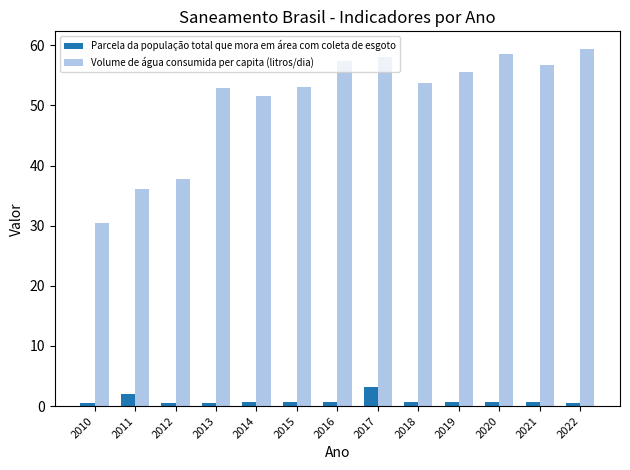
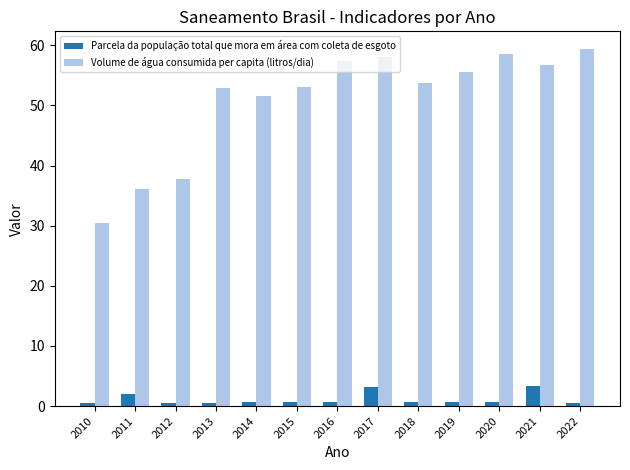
  {
    "Parcela da população total que mora em área com coleta de esgoto": {
      "2010": 1,
      "2011": 2,
      "2012": 1,
      "2013": 1,
      "2014": 1,
      "2015": 1,
      "2016": 1,
      "2017": 3,
      "2018": 1,
      "2019": 1,
      "2020": 1,
-     "2021": 1,
+     "2021": 3,
      "2022": 1
    },
    "Volume de água consumida per capita (litros/dia)": {
      "2010": 31,
      "2011": 36,
      "2012": 38,
      "2013": 53,
      "2014": 52,
      "2015": 53,
      "2018": 54,
      "2019": 55,
      "2020": 59,
      "2021": 57,
      "2022": 59
    }
  }
